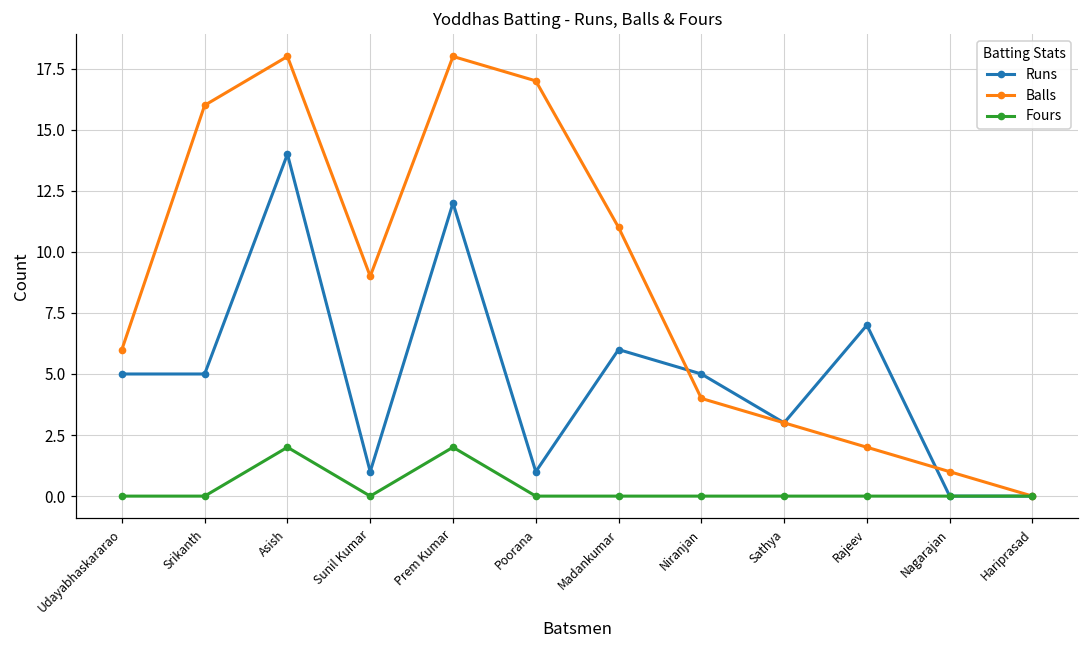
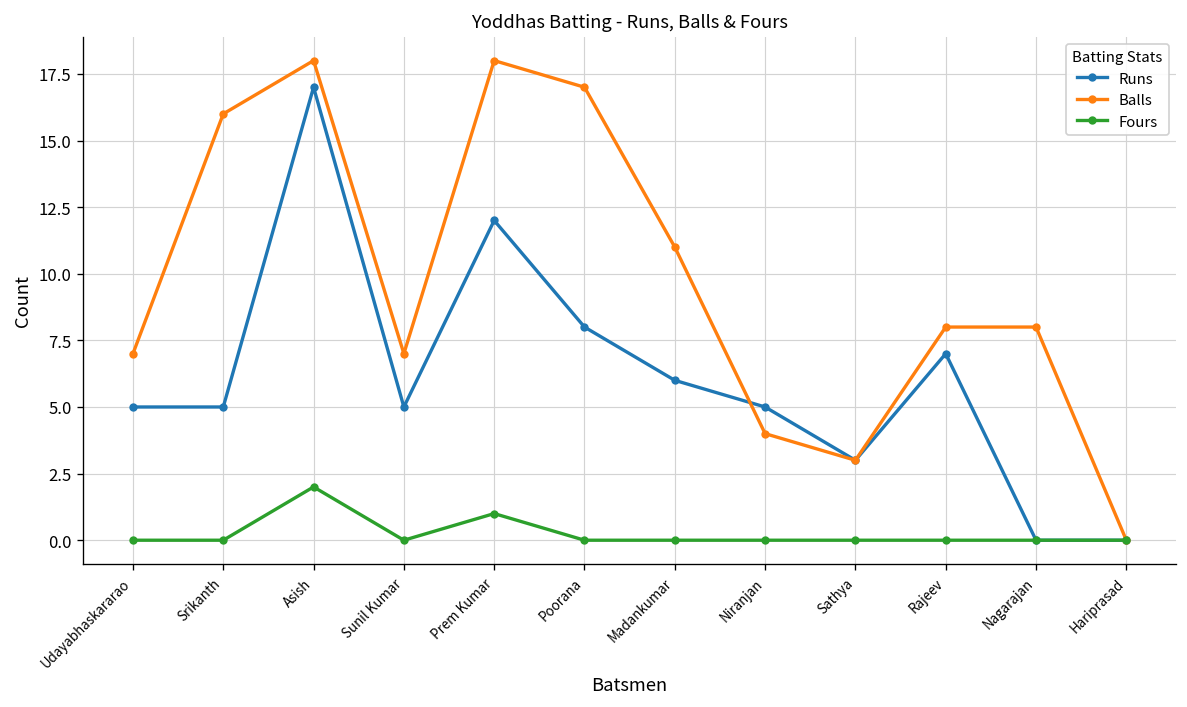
  {
    "Runs": {
      "Udayabhaskararao": 5,
      "Srikanth": 5,
-     "Asish": 14,
-     "Sunil Kumar": 1,
+     "Asish": 17,
+     "Sunil Kumar": 5,
      "Prem Kumar": 12,
-     "Poorana": 1,
+     "Poorana": 8,
      "Madankumar": 6,
      "Niranjan": 5,
      "Rajeev": 7
    },
    "Balls": {
-     "Udayabhaskararao": 6,
+     "Udayabhaskararao": 7,
      "Srikanth": 16,
      "Asish": 18,
-     "Sunil Kumar": 9,
+     "Sunil Kumar": 7,
      "Prem Kumar": 18,
      "Poorana": 17,
      "Madankumar": 11,
      "Niranjan": 4,
-     "Rajeev": 2,
-     "Nagarajan": 1
+     "Rajeev": 8,
+     "Nagarajan": 8
    },
    "Fours": {
      "Udayabhaskararao": 0,
      "Srikanth": 0,
      "Asish": 2,
      "Sunil Kumar": 0,
-     "Prem Kumar": 2,
+     "Prem Kumar": 1,
      "Poorana": 0,
      "Madankumar": 0,
      "Niranjan": 0,
      "Sathya": 0,
      "Rajeev": 0
    }
  }
